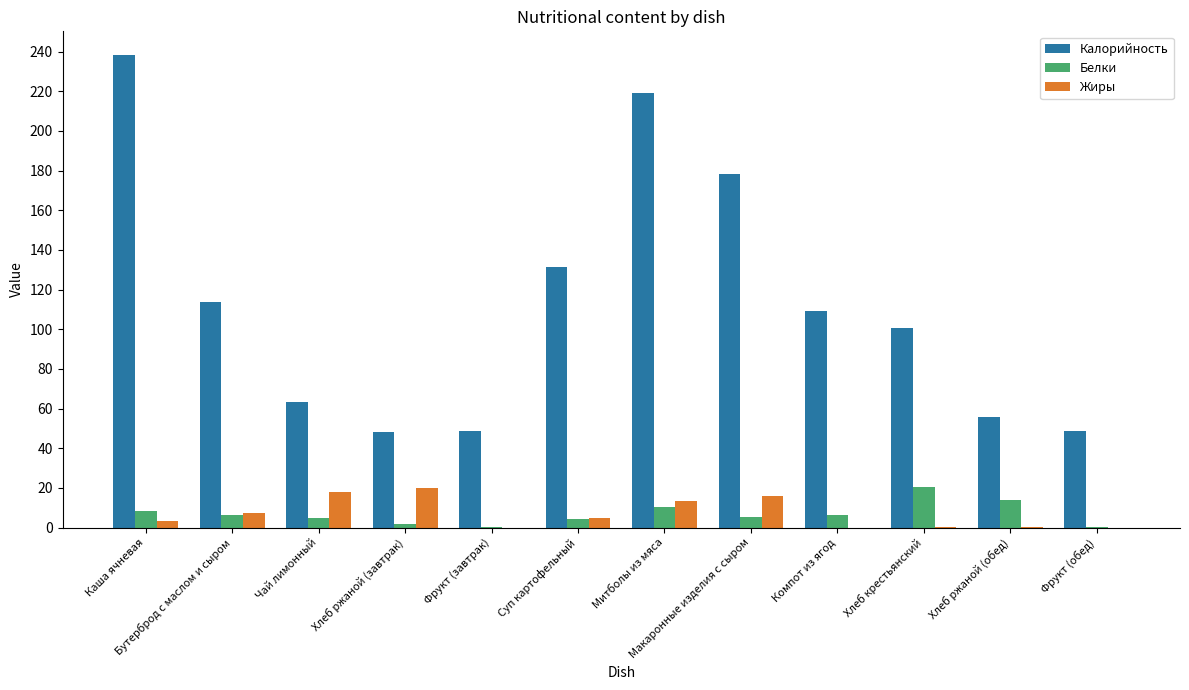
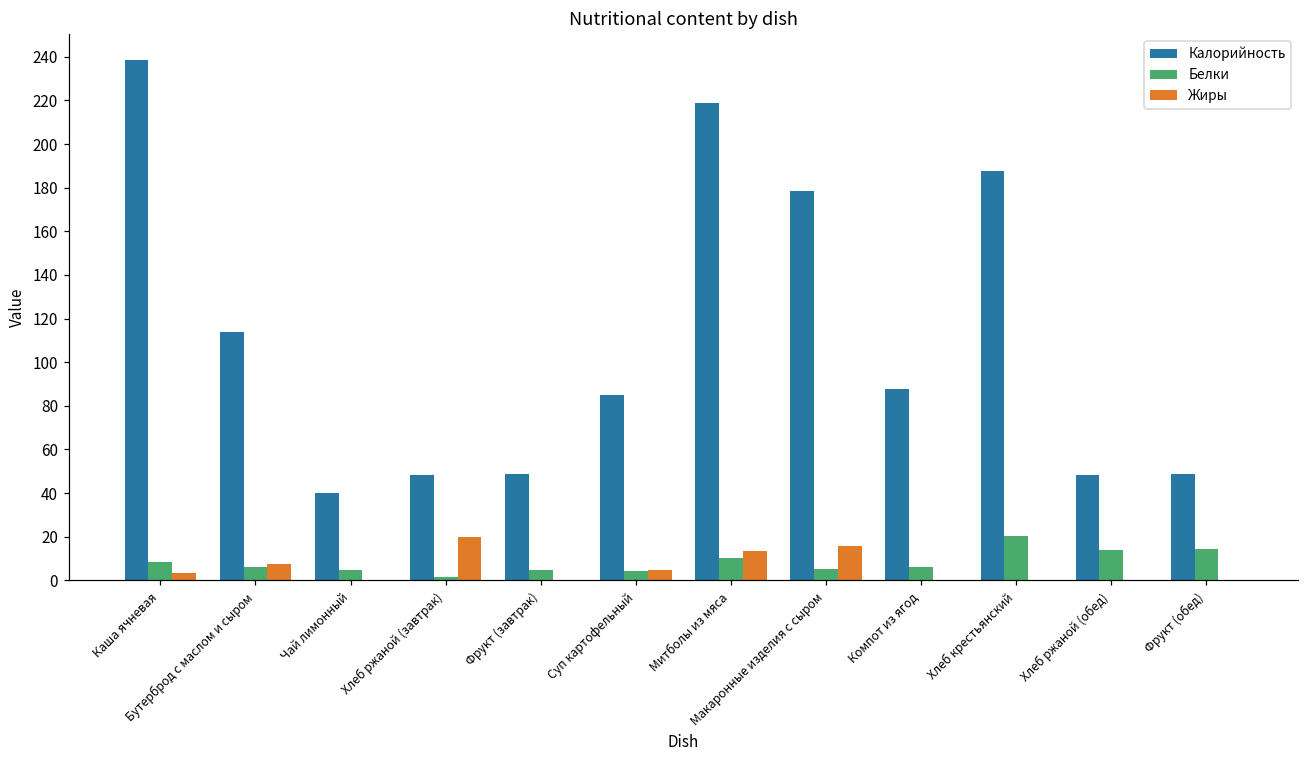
  {
    "Калорийность": {
      "Каша ячневая": 238,
      "Бутерброд с маслом и сыром": 114,
-     "Чай лимонный": 63,
+     "Чай лимонный": 40,
      "Хлеб ржаной (завтрак)": 48,
      "Фрукт (завтрак)": 49,
-     "Суп картофельный": 131,
+     "Суп картофельный": 85,
      "Митболы из мяса": 219,
      "Макаронные изделия с сыром": 178,
-     "Компот из ягод": 109,
-     "Хлеб крестьянский": 101,
-     "Хлеб ржаной (обед)": 56,
+     "Компот из ягод": 88,
+     "Хлеб крестьянский": 188,
+     "Хлеб ржаной (обед)": 48,
      "Фрукт (обед)": 49
    },
    "Белки": {
      "Каша ячневая": 8,
      "Бутерброд с маслом и сыром": 6,
      "Чай лимонный": 5,
      "Хлеб ржаной (завтрак)": 2,
-     "Фрукт (завтрак)": 0,
+     "Фрукт (завтрак)": 5,
      "Суп картофельный": 4,
      "Митболы из мяса": 10,
      "Макаронные изделия с сыром": 5,
      "Компот из ягод": 6,
      "Хлеб крестьянский": 20,
      "Хлеб ржаной (обед)": 14,
-     "Фрукт (обед)": 0
+     "Фрукт (обед)": 14
    },
    "Жиры": {
      "Каша ячневая": 3,
      "Бутерброд с маслом и сыром": 7,
-     "Чай лимонный": 18,
+     "Чай лимонный": 0,
      "Хлеб ржаной (завтрак)": 20,
      "Фрукт (завтрак)": 0,
      "Суп картофельный": 5,
      "Митболы из мяса": 14,
      "Макаронные изделия с сыром": 16,
      "Фрукт (обед)": 0
    }
  }
